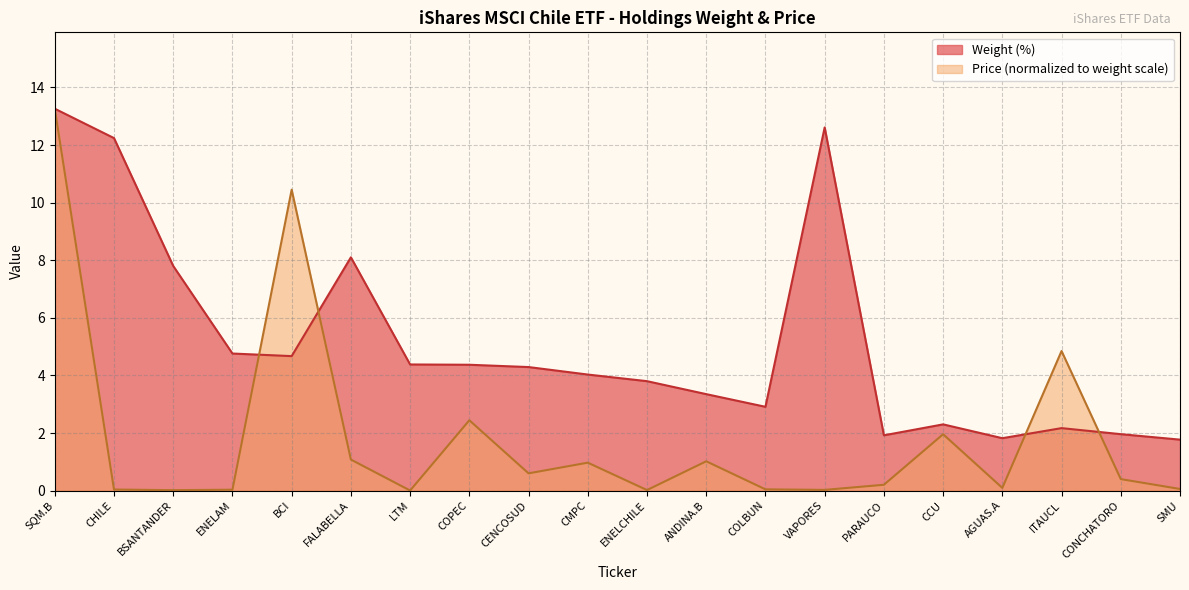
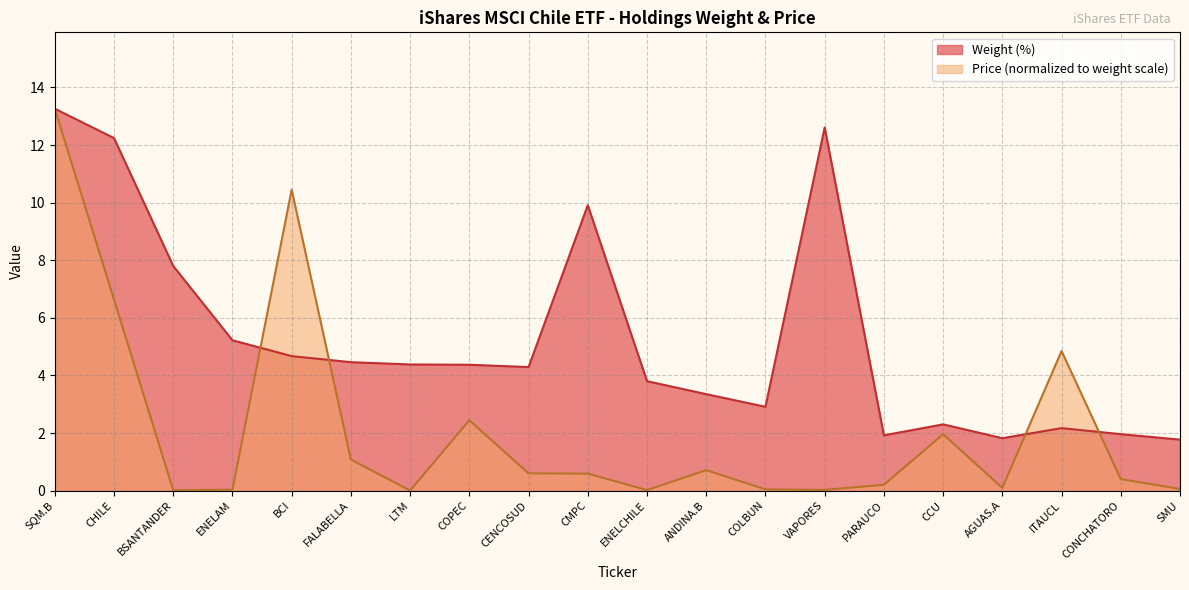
  {
    "Weight (%)": {
      "CHILE": 12.2,
      "BSANTANDER": 7.8,
-     "ENELAM": 4.8,
+     "ENELAM": 5.2,
      "BCI": 4.7,
-     "FALABELLA": 8.1,
+     "FALABELLA": 4.5,
      "LTM": 4.4,
      "COPEC": 4.4,
      "CENCOSUD": 4.3,
-     "CMPC": 4.0,
+     "CMPC": 9.9,
      "ENELCHILE": 3.8,
      "ANDINA.B": 3.4,
      "COLBUN": 2.9,
      "VAPORES": 12.6,
      "PARAUCO": 1.9,
      "CCU": 2.3,
      "AGUAS.A": 1.8,
      "ITAUCL": 2.2,
      "CONCHATORO": 2.0,
      "SMU": 1.8
    },
    "Price (normalized to weight scale)": {
-     "CHILE": 0.0,
+     "CHILE": 6.6,
      "BSANTANDER": 0.0,
      "ENELAM": 0.0,
      "BCI": 10.4,
      "FALABELLA": 1.1,
      "LTM": 0.0,
      "COPEC": 2.4,
      "CENCOSUD": 0.6,
-     "CMPC": 1.0,
+     "CMPC": 0.6,
      "ENELCHILE": 0.0,
-     "ANDINA.B": 1.0,
+     "ANDINA.B": 0.7,
      "COLBUN": 0.0,
      "VAPORES": 0.0,
      "PARAUCO": 0.2,
      "CCU": 2.0,
      "AGUAS.A": 0.1,
      "ITAUCL": 4.8,
      "CONCHATORO": 0.4,
      "SMU": 0.1
    }
  }
